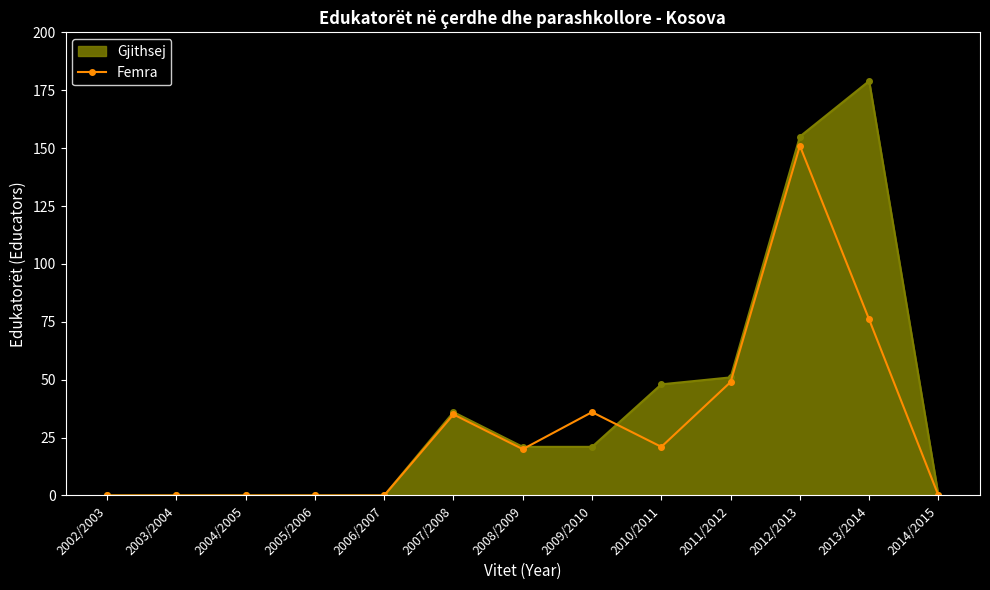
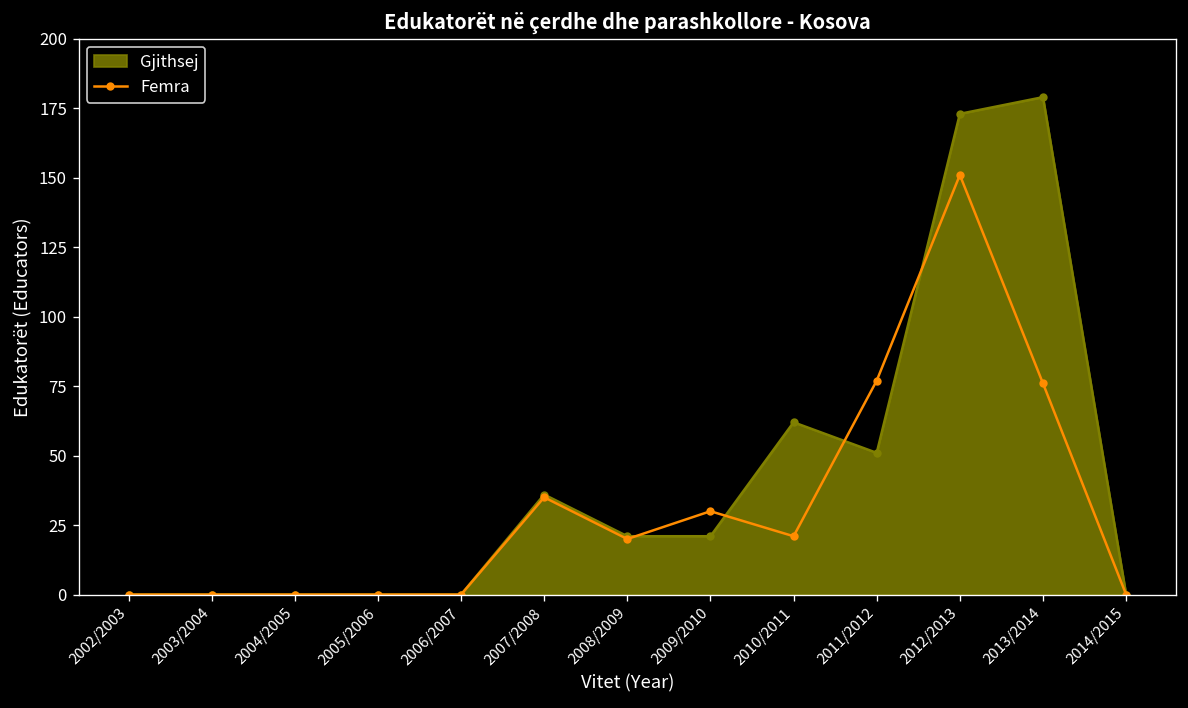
  {
    "Gjithsej": {
      "2009/2010": 21,
-     "2010/2011": 48,
+     "2010/2011": 62,
      "2011/2012": 51,
-     "2012/2013": 155,
+     "2012/2013": 173,
      "2013/2014": 179
    },
    "Femra": {
-     "2009/2010": 36,
+     "2009/2010": 30,
      "2010/2011": 21,
-     "2011/2012": 49,
+     "2011/2012": 77,
      "2012/2013": 151,
      "2013/2014": 76
    }
  }
